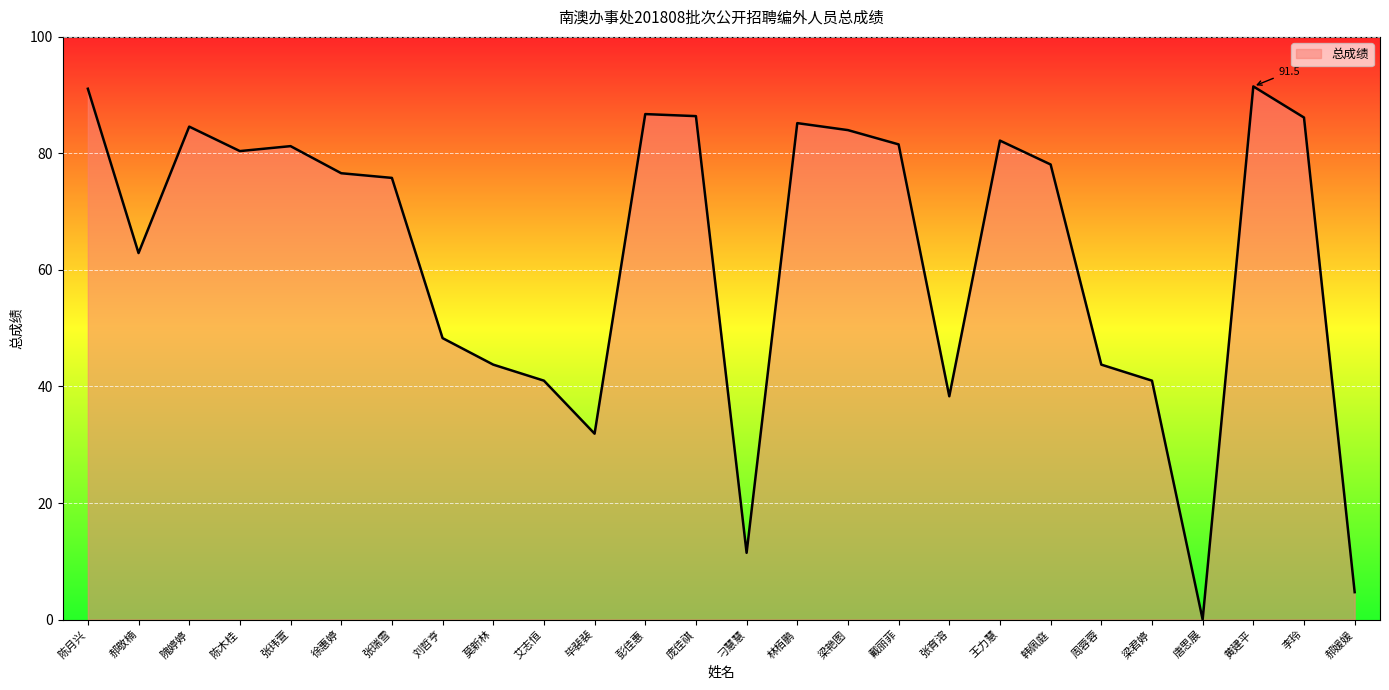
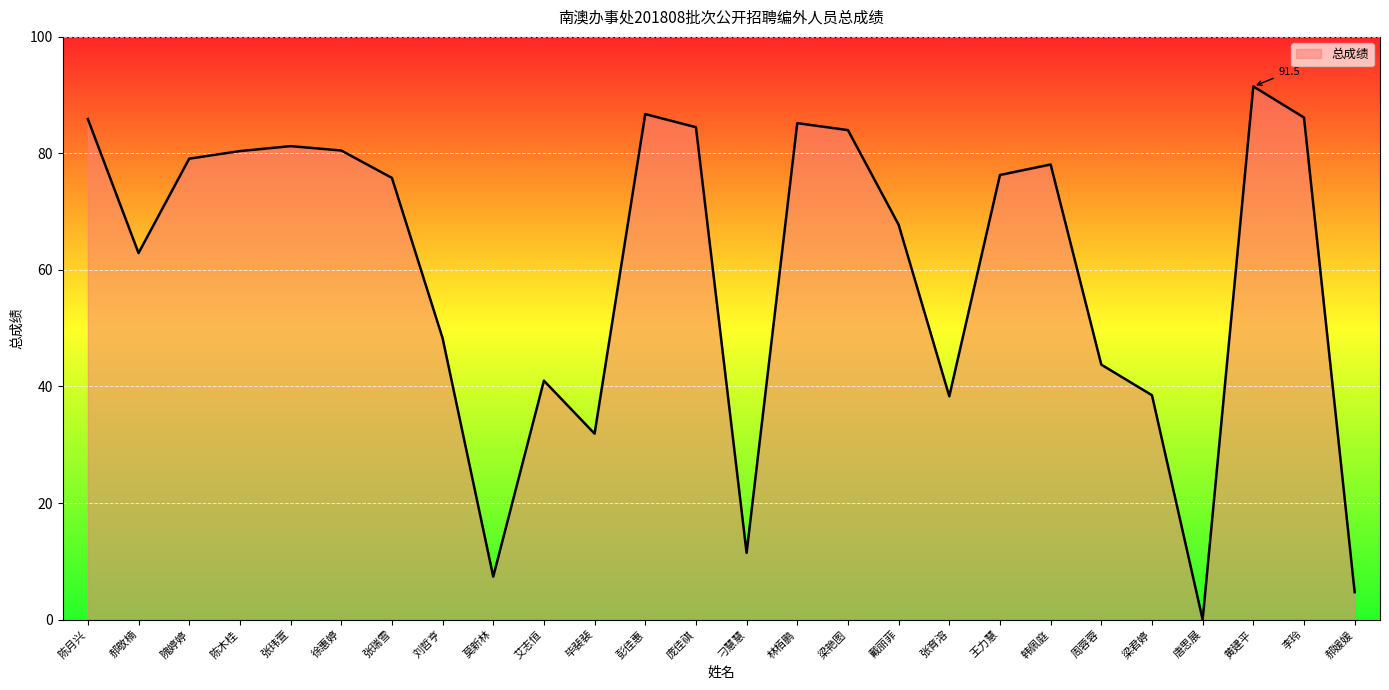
  {
-   "陈月兴": 91,
+   "陈月兴": 86,
    "郝敬楠": 63,
-   "隗婷婷": 85,
+   "隗婷婷": 79,
    "陈木桂": 80,
    "张玮萱": 81,
-   "徐惠婷": 77,
+   "徐惠婷": 81,
    "张瑞雪": 76,
    "刘哲亨": 48,
-   "莫新林": 44,
+   "莫新林": 7,
    "艾志恒": 41,
    "毕裴裴": 32,
    "彭佳惠": 87,
-   "庞佳祺": 86,
+   "庞佳祺": 85,
    "刁慧慧": 11,
    "林栢鹏": 85,
    "梁艳图": 84,
-   "戴丽菲": 82,
+   "戴丽菲": 68,
    "张育溶": 38,
-   "王力慧": 82,
+   "王力慧": 76,
    "韩佩庭": 78,
    "周蓉蓉": 44,
-   "梁君婷": 41,
+   "梁君婷": 39,
    "唐思展": 0,
    "李玲": 86,
    "郝媛媛": 5
  }
